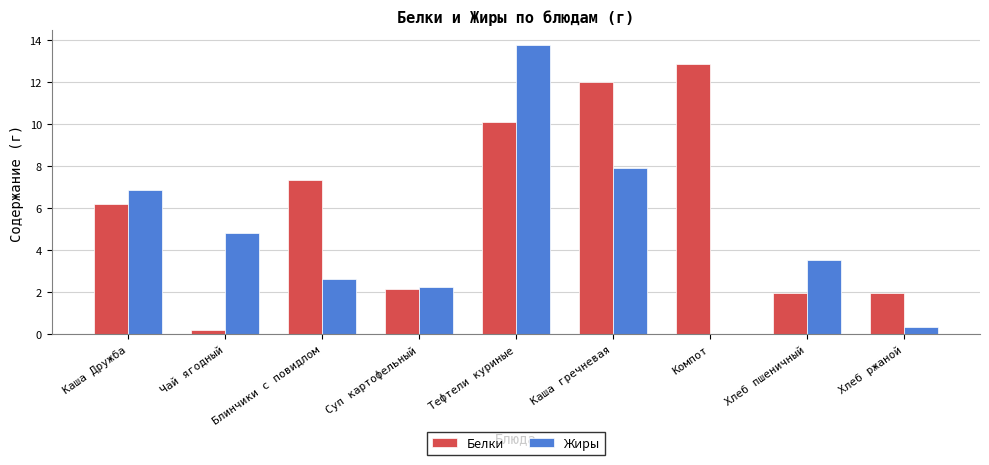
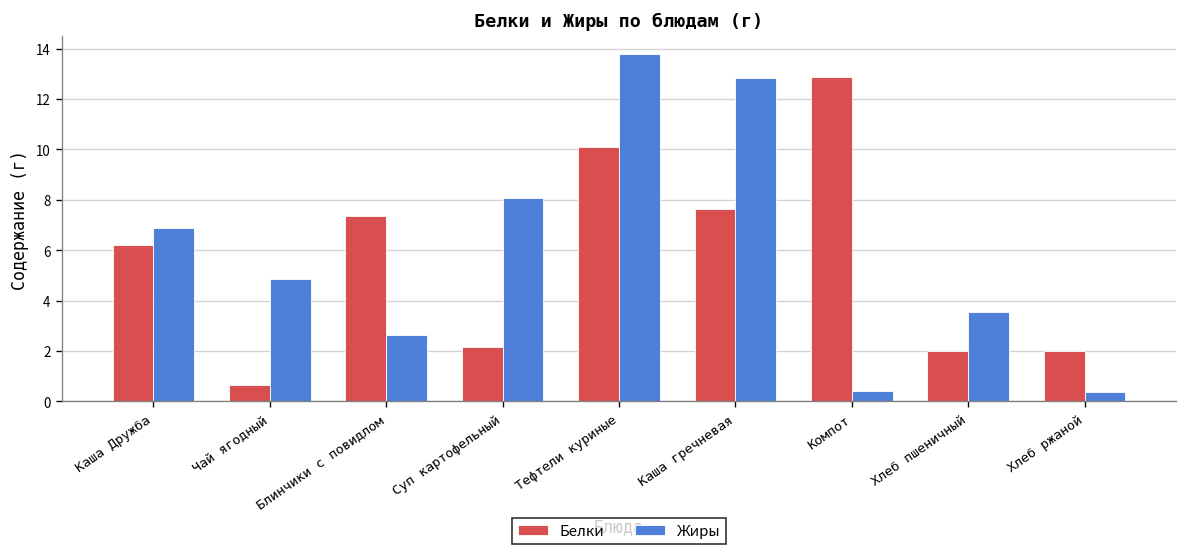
  {
    "Белки": {
      "Каша Дружба": 6.2,
-     "Чай ягодный": 0.2,
+     "Чай ягодный": 0.7,
      "Блинчики с повидлом": 7.4,
      "Суп картофельный": 2.2,
      "Тефтели куриные": 10.1,
-     "Каша гречневая": 12.0,
+     "Каша гречневая": 7.6,
      "Компот": 12.9,
      "Хлеб пшеничный": 2.0,
      "Хлеб ржаной": 2.0
    },
    "Жиры": {
      "Каша Дружба": 6.9,
      "Чай ягодный": 4.9,
      "Блинчики с повидлом": 2.7,
-     "Суп картофельный": 2.3,
+     "Суп картофельный": 8.1,
      "Тефтели куриные": 13.8,
-     "Каша гречневая": 7.9,
-     "Компот": 0.0,
+     "Каша гречневая": 12.8,
+     "Компот": 0.4,
      "Хлеб пшеничный": 3.6,
      "Хлеб ржаной": 0.4
    }
  }
